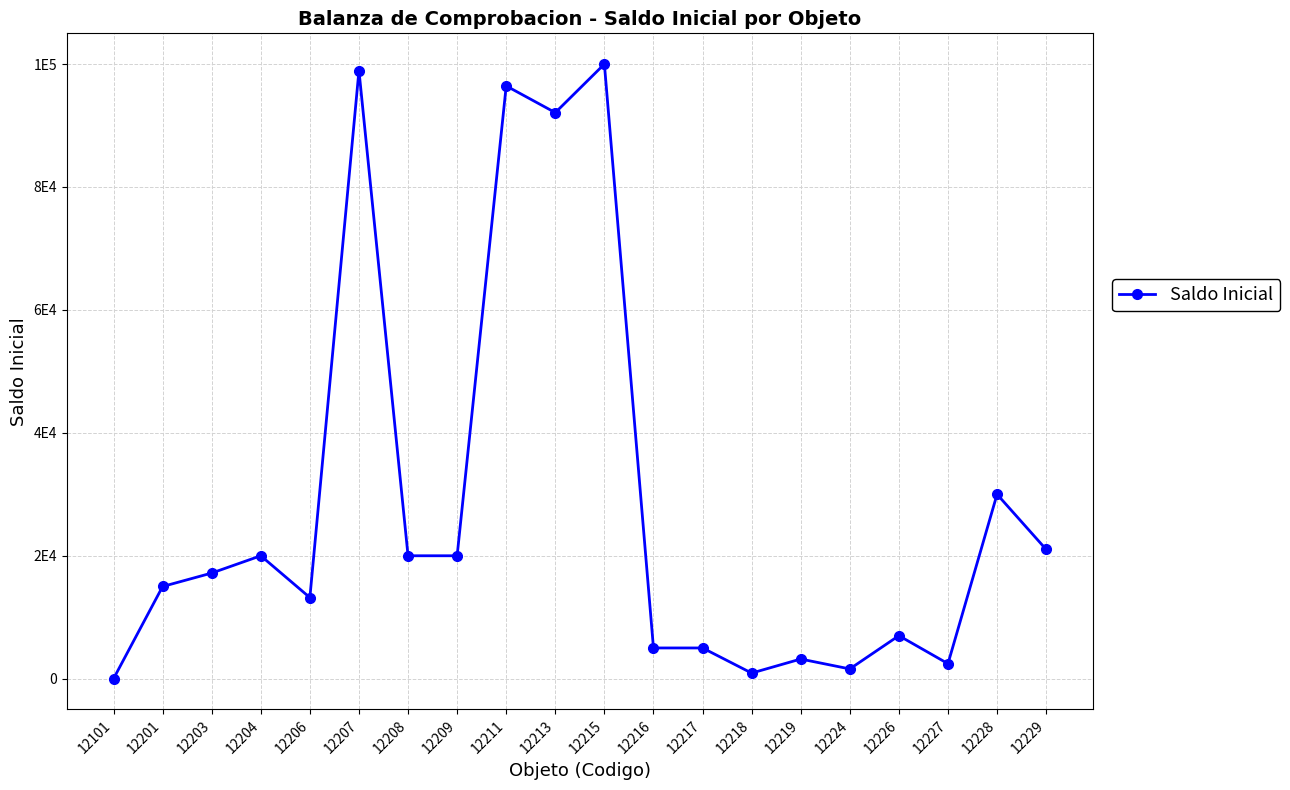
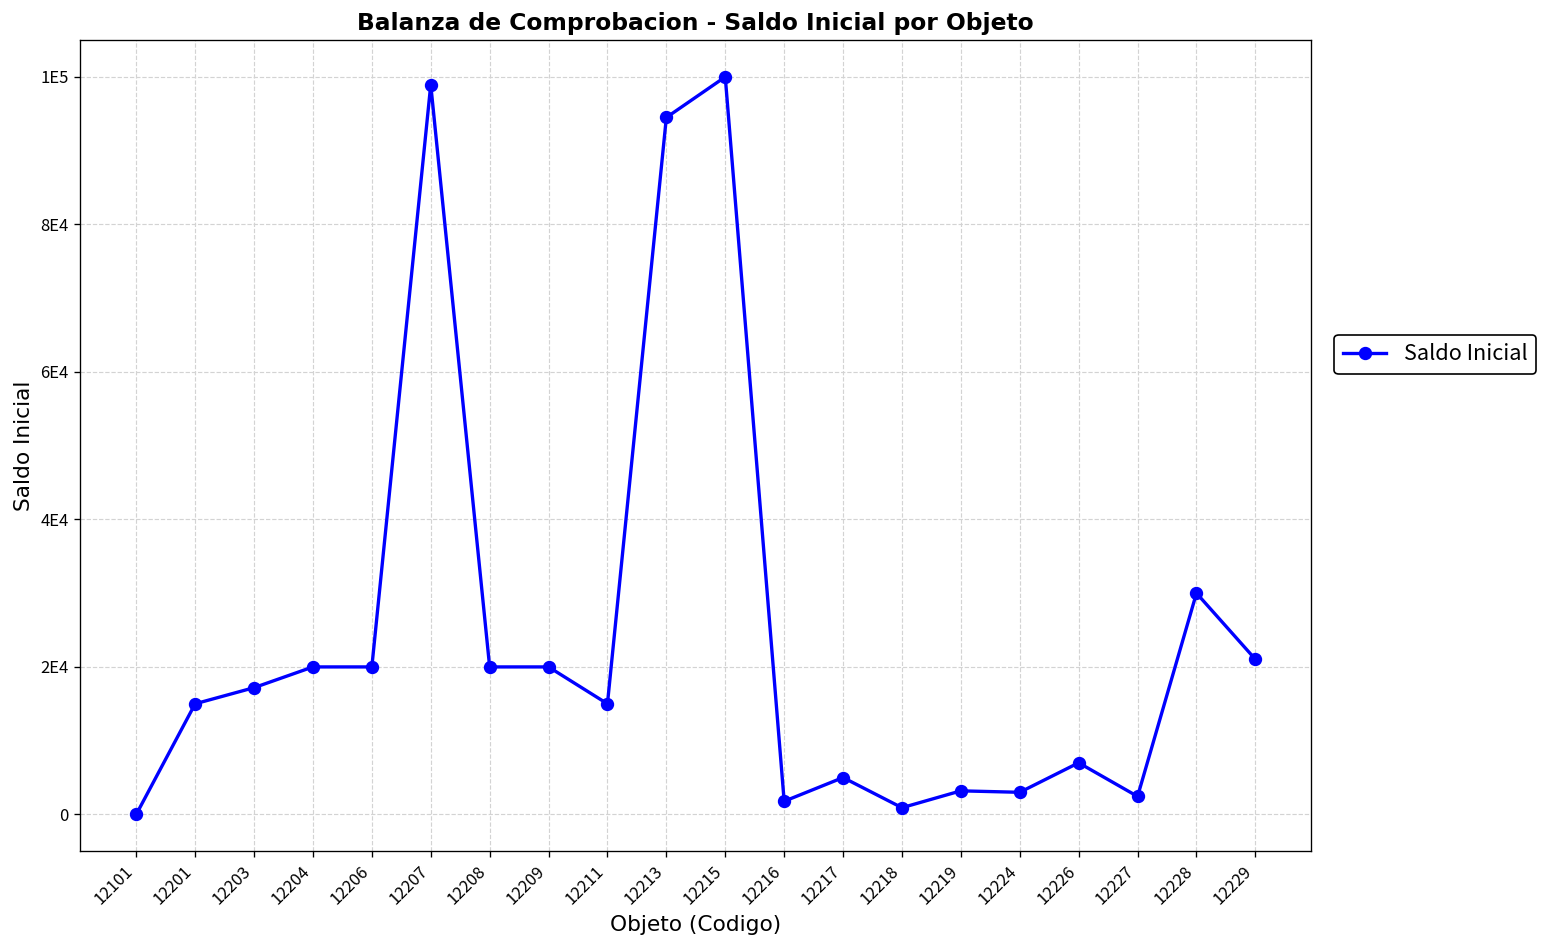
  {
    "12101": 0,
    "12201": 15000,
    "12203": 17000,
    "12204": 20000,
-   "12206": 13000,
+   "12206": 20000,
    "12207": 99000,
    "12208": 20000,
    "12209": 20000,
-   "12211": 96000,
-   "12213": 92000,
+   "12211": 15000,
+   "12213": 94000,
    "12215": 100000,
-   "12216": 5000,
+   "12216": 2000,
    "12217": 5000,
    "12218": 1000,
    "12219": 3000,
-   "12224": 2000,
+   "12224": 3000,
    "12226": 7000,
    "12227": 2000,
    "12228": 30000,
    "12229": 21000
  }
